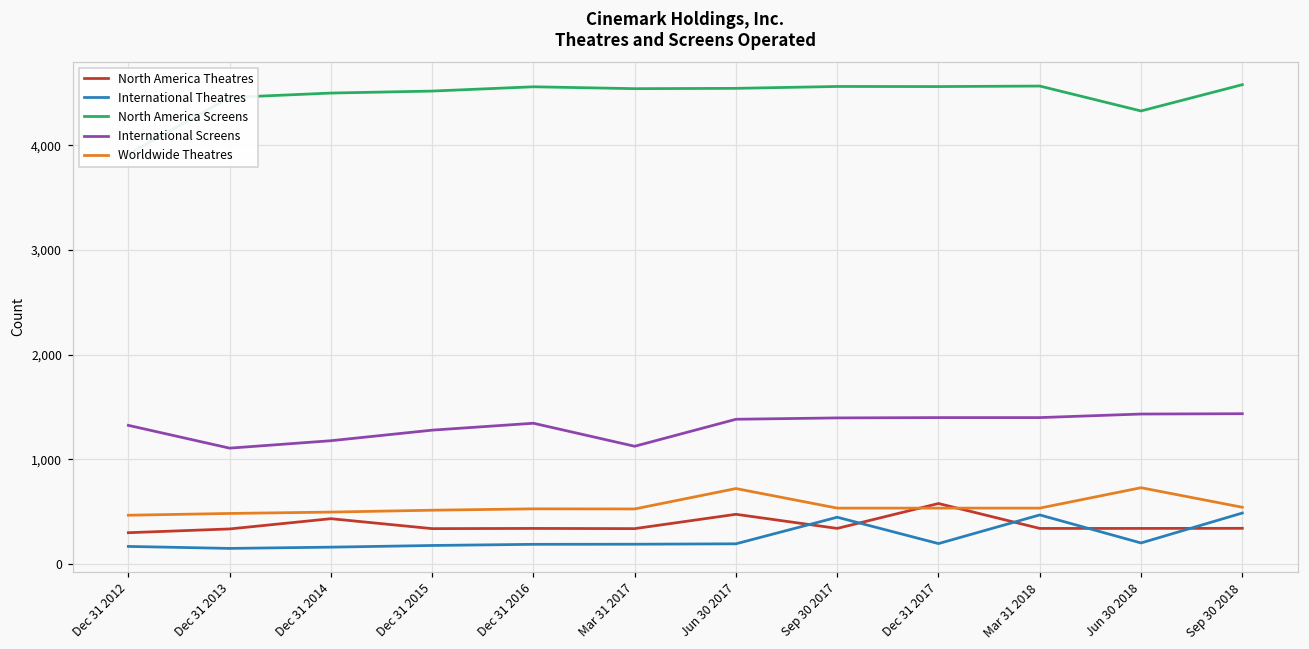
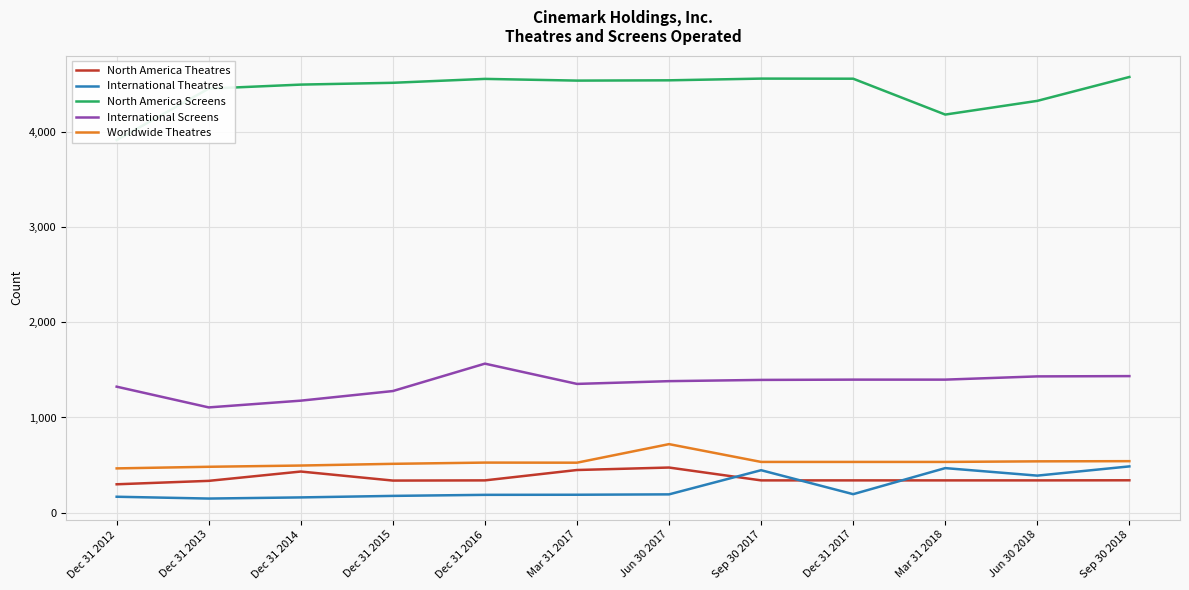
  {
    "North America Theatres": {
      "Dec 31 2012": "300",
      "Dec 31 2013": "300",
      "Dec 31 2014": "400",
      "Dec 31 2015": "300",
      "Dec 31 2016": "300",
-     "Mar 31 2017": "300",
+     "Mar 31 2017": "400",
      "Jun 30 2017": "500",
      "Sep 30 2017": "300",
-     "Dec 31 2017": "600",
+     "Dec 31 2017": "300",
      "Mar 31 2018": "300",
      "Jun 30 2018": "300",
      "Sep 30 2018": "300"
    },
    "International Theatres": {
      "Dec 31 2012": "200",
      "Dec 31 2013": "100",
      "Dec 31 2014": "200",
      "Dec 31 2015": "200",
      "Dec 31 2016": "200",
      "Mar 31 2017": "200",
      "Jun 30 2017": "200",
      "Sep 30 2017": "400",
      "Dec 31 2017": "200",
      "Mar 31 2018": "500",
-     "Jun 30 2018": "200",
+     "Jun 30 2018": "400",
      "Sep 30 2018": "500"
    },
    "North America Screens": {
      "Dec 31 2014": "4,500",
      "Dec 31 2015": "4,500",
      "Dec 31 2016": "4,600",
      "Mar 31 2017": "4,500",
      "Jun 30 2017": "4,500",
      "Sep 30 2017": "4,600",
      "Dec 31 2017": "4,600",
-     "Mar 31 2018": "4,600",
+     "Mar 31 2018": "4,200",
      "Jun 30 2018": "4,300",
      "Sep 30 2018": "4,600"
    },
    "International Screens": {
      "Dec 31 2012": "1,300",
      "Dec 31 2013": "1,100",
      "Dec 31 2014": "1,200",
      "Dec 31 2015": "1,300",
-     "Dec 31 2016": "1,300",
-     "Mar 31 2017": "1,100",
+     "Dec 31 2016": "1,600",
+     "Mar 31 2017": "1,400",
      "Jun 30 2017": "1,400",
      "Sep 30 2017": "1,400",
      "Dec 31 2017": "1,400",
      "Mar 31 2018": "1,400",
      "Jun 30 2018": "1,400",
      "Sep 30 2018": "1,400"
    },
    "Worldwide Theatres": {
      "Dec 31 2012": "500",
      "Dec 31 2013": "500",
      "Dec 31 2014": "500",
      "Dec 31 2015": "500",
      "Dec 31 2016": "500",
      "Mar 31 2017": "500",
      "Jun 30 2017": "700",
      "Sep 30 2017": "500",
      "Dec 31 2017": "500",
      "Mar 31 2018": "500",
-     "Jun 30 2018": "700",
+     "Jun 30 2018": "500",
      "Sep 30 2018": "500"
    }
  }
